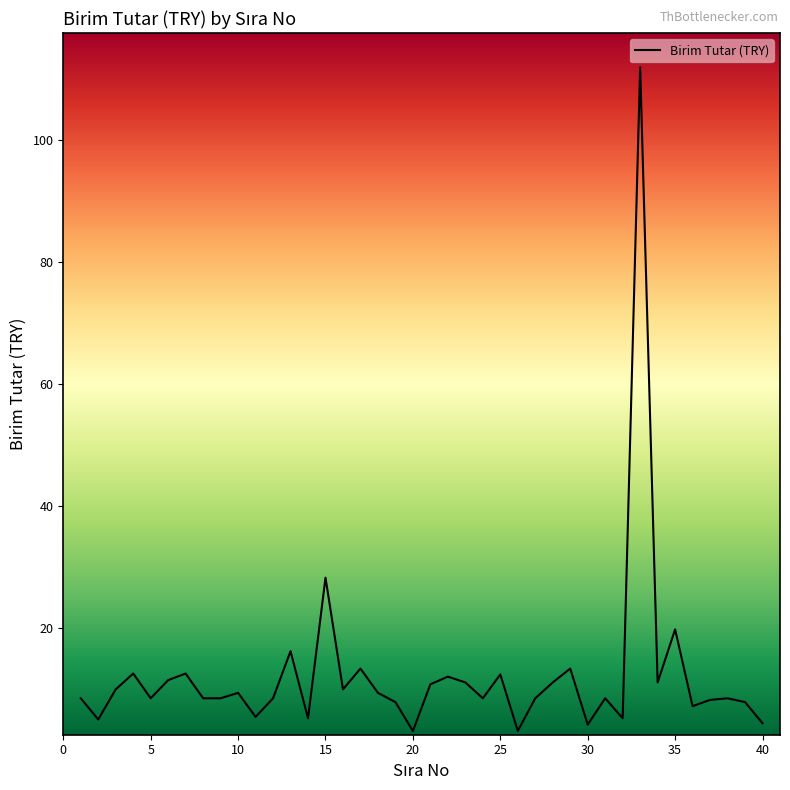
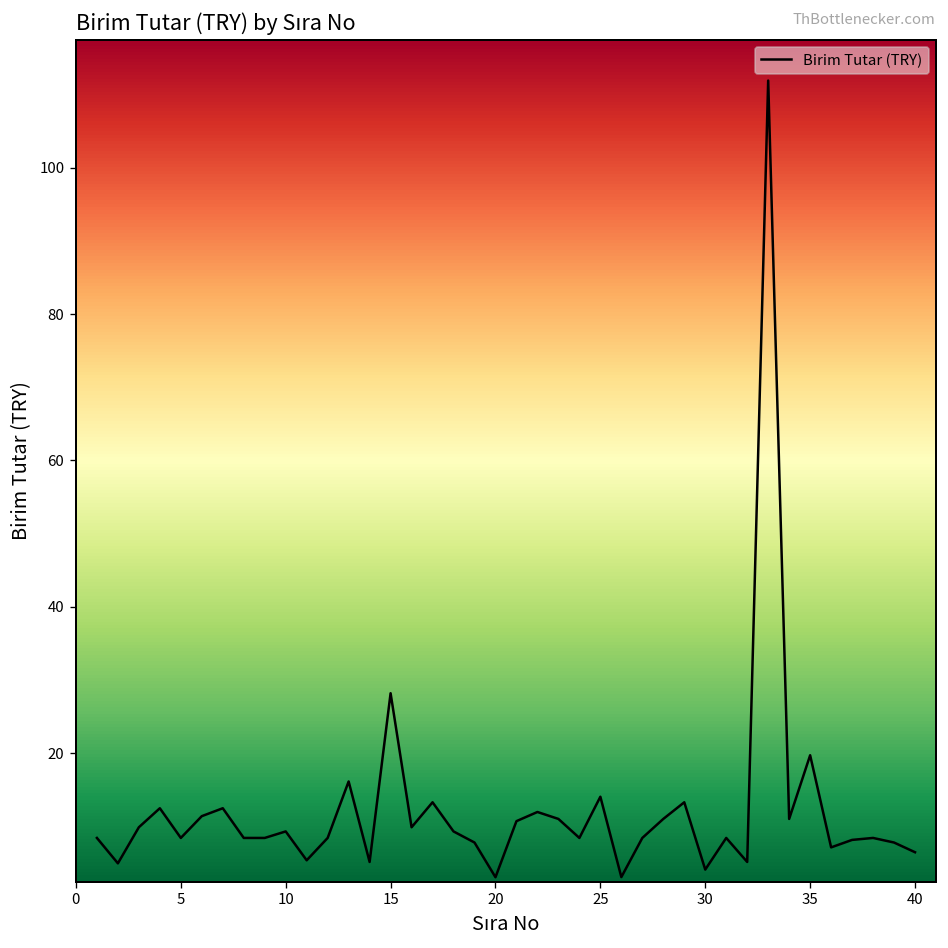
  {
    "5": 8,
    "10": 9,
    "15": 28,
    "20": 3,
-   "25": 12,
+   "25": 14,
    "30": 4,
    "35": 20,
-   "40": 4
+   "40": 6
  }
